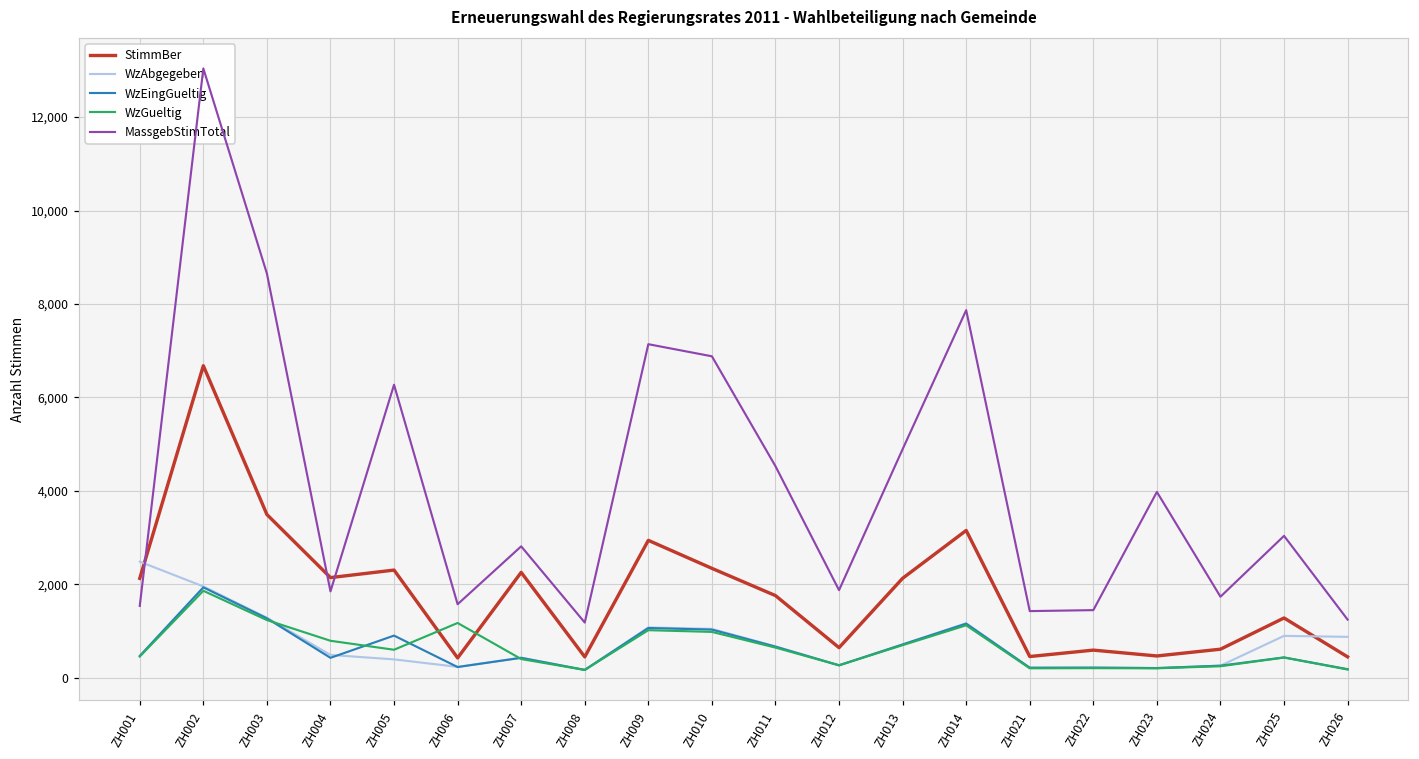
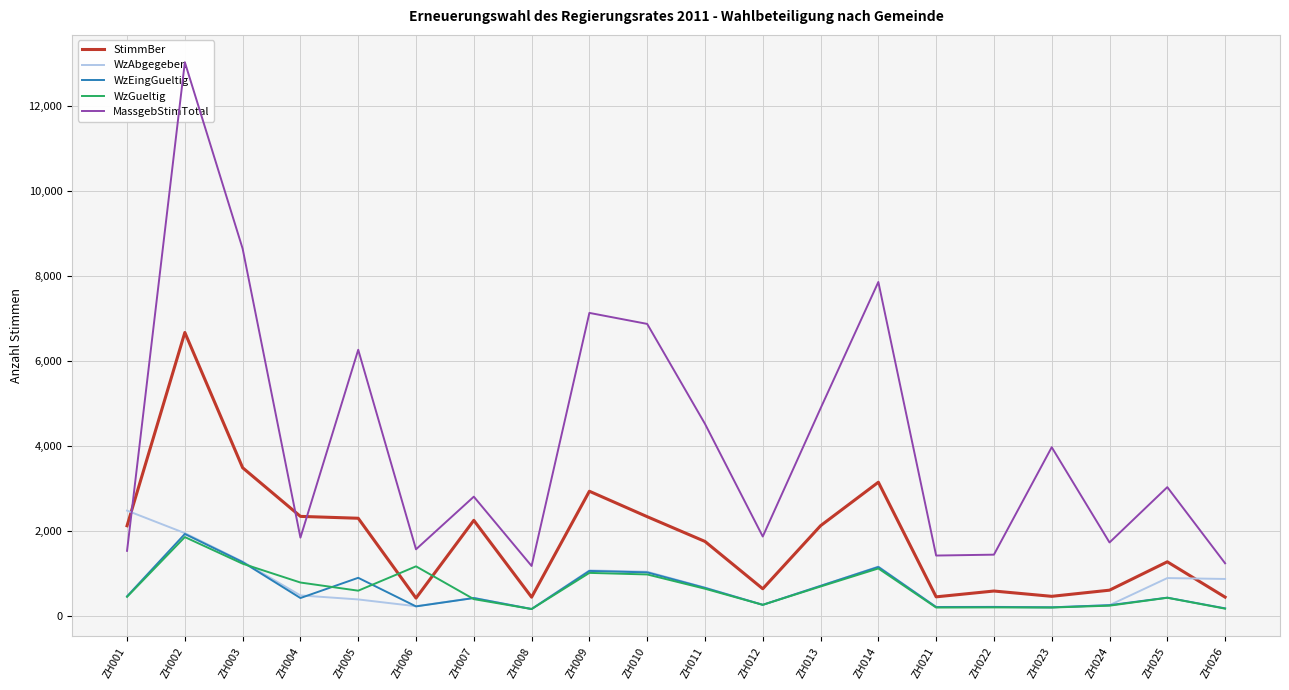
  {
    "StimmBer": {
      "ZH001": "2,100",
      "ZH002": "6,700",
      "ZH003": "3,500",
-     "ZH004": "2,100",
+     "ZH004": "2,400",
      "ZH005": "2,300",
      "ZH006": "400",
      "ZH007": "2,300",
      "ZH008": "400",
      "ZH009": "2,900",
      "ZH010": "2,300",
      "ZH011": "1,800",
      "ZH012": "600",
      "ZH013": "2,100",
      "ZH014": "3,200",
      "ZH021": "500",
      "ZH022": "600",
      "ZH023": "500",
      "ZH024": "600",
      "ZH025": "1,300",
      "ZH026": "400"
    },
    "WzAbgegeben": {
      "ZH001": "2,500",
      "ZH004": "500",
      "ZH005": "400",
      "ZH025": "900",
      "ZH026": "900"
    },
    "WzEingGueltig": {
      "ZH004": "400",
      "ZH005": "900"
    },
    "WzGueltig": {
      "ZH002": "1,900",
      "ZH004": "800",
      "ZH005": "600",
      "ZH006": "1,200"
    },
    "MassgebStimTotal": {
      "ZH001": "1,500",
      "ZH003": "8,700",
      "ZH004": "1,900",
      "ZH005": "6,300",
      "ZH006": "1,600",
      "ZH007": "2,800",
      "ZH008": "1,200",
      "ZH009": "7,100",
      "ZH010": "6,900",
      "ZH011": "4,500",
      "ZH012": "1,900",
      "ZH013": "4,900",
      "ZH014": "7,900",
      "ZH021": "1,400",
      "ZH022": "1,400",
      "ZH023": "4,000",
      "ZH024": "1,700",
      "ZH025": "3,000",
      "ZH026": "1,200"
    }
  }
